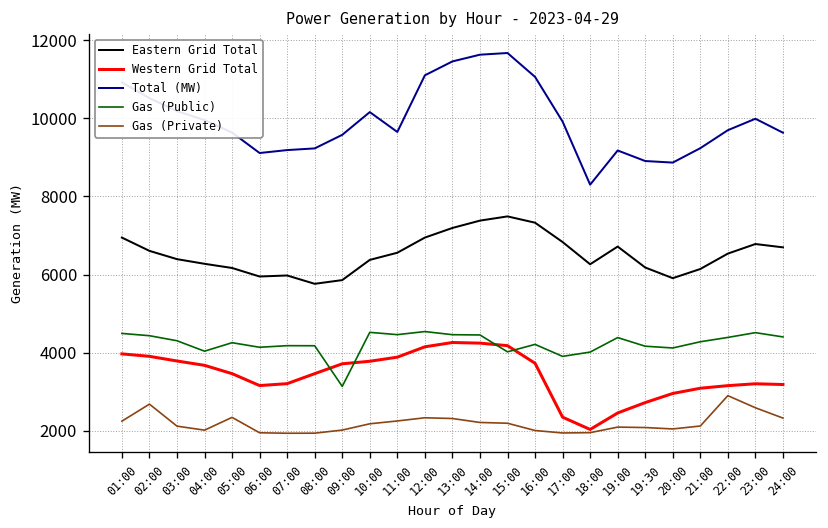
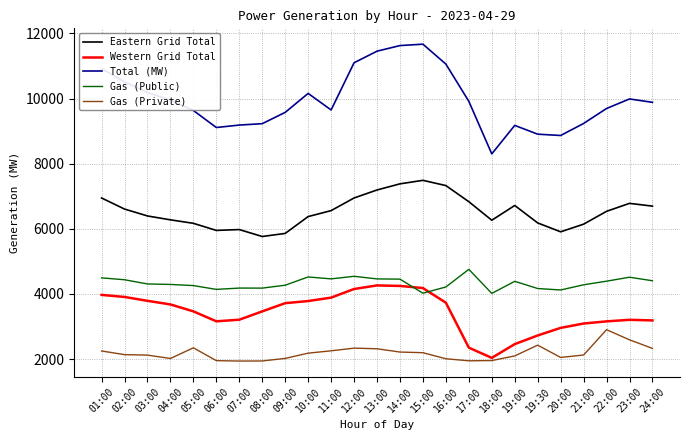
  {
    "Eastern Grid Total": {
      "01:00": 6900,
      "02:00": 6600,
      "03:00": 6400,
      "04:00": 6300,
      "05:00": 6200,
      "06:00": 6000,
      "07:00": 6000,
      "08:00": 5800,
      "09:00": 5900,
      "10:00": 6400,
      "11:00": 6600,
      "12:00": 6900,
      "13:00": 7200,
      "14:00": 7400,
      "15:00": 7500,
      "16:00": 7300,
      "17:00": 6800,
      "18:00": 6300,
      "19:00": 6700,
      "19:30": 6200,
      "20:00": 5900,
      "21:00": 6100,
      "22:00": 6500,
      "23:00": 6800,
      "24:00": 6700
    },
    "Western Grid Total": {
      "01:00": 4000,
      "02:00": 3900,
      "03:00": 3800,
      "04:00": 3700,
      "05:00": 3500,
      "06:00": 3200,
      "07:00": 3200,
      "08:00": 3500,
      "09:00": 3700,
      "10:00": 3800,
      "11:00": 3900,
      "12:00": 4200,
      "13:00": 4300,
      "14:00": 4200,
      "15:00": 4200,
      "16:00": 3700,
      "17:00": 2400,
      "18:00": 2000,
      "19:00": 2500,
      "19:30": 2700,
      "20:00": 3000,
      "21:00": 3100,
      "22:00": 3200,
      "23:00": 3200,
      "24:00": 3200
    },
    "Total (MW)": {
      "05:00": 9600,
      "06:00": 9100,
      "07:00": 9200,
      "08:00": 9200,
      "09:00": 9600,
      "10:00": 10200,
      "11:00": 9700,
      "12:00": 11100,
      "13:00": 11500,
      "14:00": 11600,
      "15:00": 11700,
      "16:00": 11100,
      "17:00": 9900,
      "18:00": 8300,
      "19:00": 9200,
      "19:30": 8900,
      "20:00": 8900,
      "21:00": 9200,
      "22:00": 9700,
      "23:00": 10000,
-     "24:00": 9600
+     "24:00": 9900
    },
    "Gas (Public)": {
      "01:00": 4500,
      "02:00": 4400,
      "03:00": 4300,
-     "04:00": 4000,
+     "04:00": 4300,
      "05:00": 4300,
      "06:00": 4100,
      "07:00": 4200,
      "08:00": 4200,
-     "09:00": 3100,
+     "09:00": 4300,
      "10:00": 4500,
      "11:00": 4500,
      "12:00": 4500,
      "13:00": 4500,
      "14:00": 4500,
      "15:00": 4000,
      "16:00": 4200,
-     "17:00": 3900,
+     "17:00": 4800,
      "18:00": 4000,
      "19:00": 4400,
      "19:30": 4200,
      "20:00": 4100,
      "21:00": 4300,
      "22:00": 4400,
      "23:00": 4500,
      "24:00": 4400
    },
    "Gas (Private)": {
      "01:00": 2200,
-     "02:00": 2700,
+     "02:00": 2100,
      "03:00": 2100,
      "04:00": 2000,
      "05:00": 2300,
      "06:00": 2000,
      "07:00": 1900,
      "08:00": 1900,
      "09:00": 2000,
      "10:00": 2200,
      "11:00": 2300,
      "12:00": 2300,
      "13:00": 2300,
      "14:00": 2200,
      "15:00": 2200,
      "16:00": 2000,
      "17:00": 1900,
      "18:00": 2000,
      "19:00": 2100,
-     "19:30": 2100,
+     "19:30": 2400,
      "20:00": 2100,
      "21:00": 2100,
      "22:00": 2900,
      "23:00": 2600,
      "24:00": 2300
    }
  }
